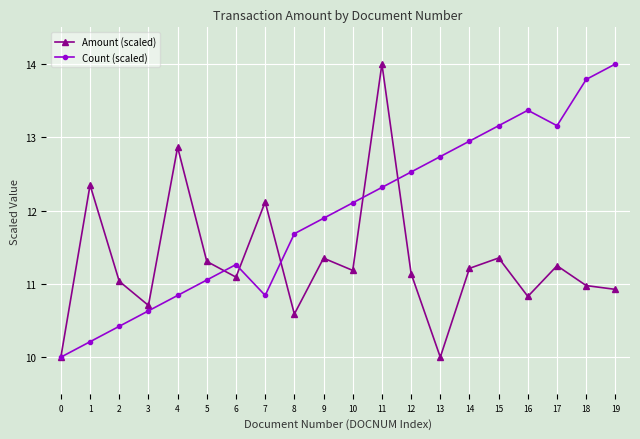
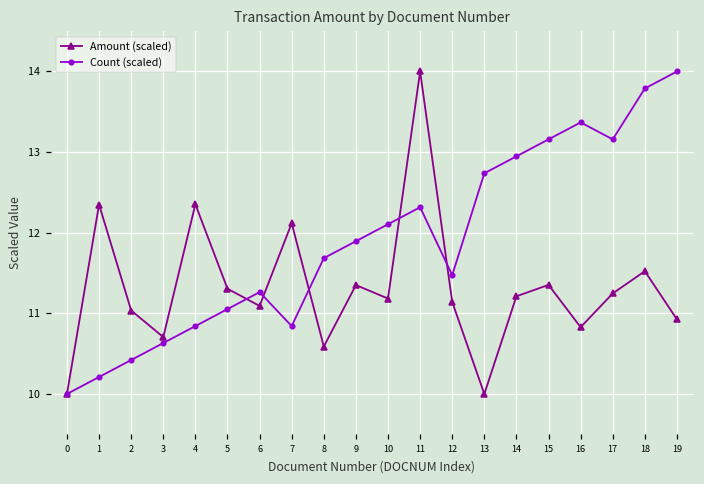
  {
    "Amount (scaled)": {
      "1": 12.3,
      "2": 11.0,
      "3": 10.7,
-     "4": 12.9,
+     "4": 12.4,
      "5": 11.3,
      "6": 11.1,
      "7": 12.1,
      "8": 10.6,
      "9": 11.4,
      "10": 11.2,
      "11": 14.0,
      "12": 11.1,
      "13": 10.0,
      "14": 11.2,
      "15": 11.4,
      "16": 10.8,
      "17": 11.2,
-     "18": 11.0,
+     "18": 11.5,
      "19": 10.9
    },
    "Count (scaled)": {
      "1": 10.2,
      "2": 10.4,
      "3": 10.6,
      "4": 10.8,
      "5": 11.1,
      "6": 11.3,
      "7": 10.8,
      "8": 11.7,
      "9": 11.9,
      "10": 12.1,
      "11": 12.3,
-     "12": 12.5,
+     "12": 11.5,
      "13": 12.7,
      "14": 12.9,
      "15": 13.2,
      "16": 13.4,
      "17": 13.2,
      "18": 13.8,
      "19": 14.0
    }
  }
